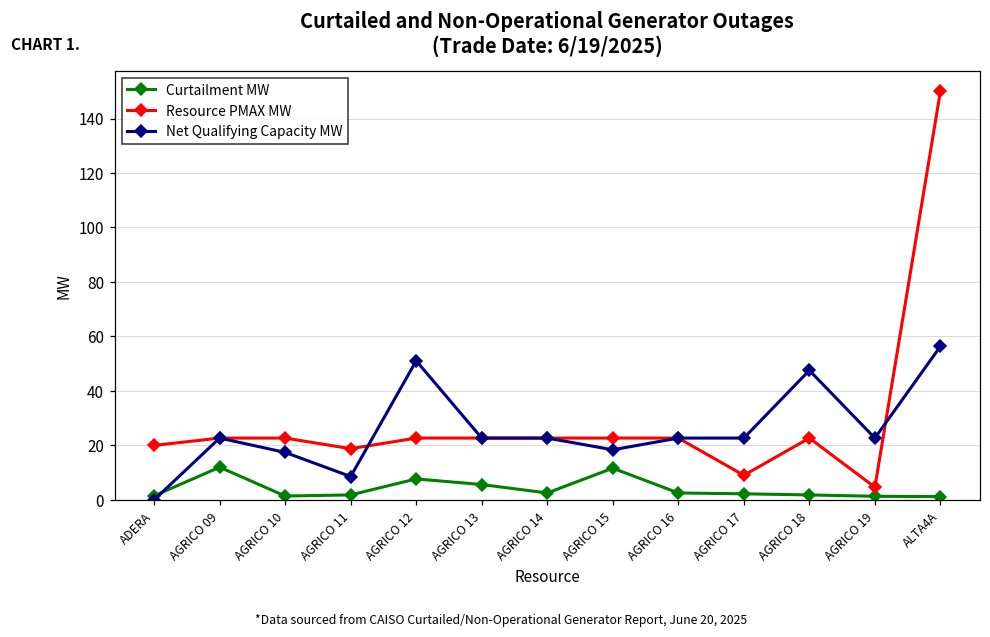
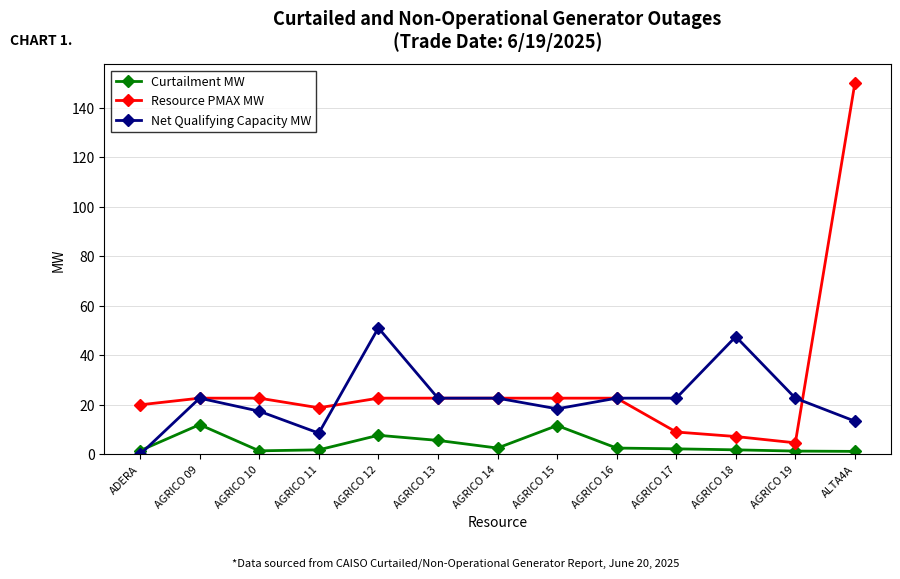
  {
    "Curtailment MW": {
      "ADERA": 2,
      "AGRICO 09": 12,
      "AGRICO 10": 1,
      "AGRICO 11": 2,
      "AGRICO 12": 8,
      "AGRICO 13": 6,
      "AGRICO 14": 3,
      "AGRICO 15": 12,
      "AGRICO 16": 3,
      "AGRICO 17": 2,
      "AGRICO 18": 2,
      "AGRICO 19": 1,
      "ALTA4A": 1
    },
    "Resource PMAX MW": {
      "ADERA": 20,
      "AGRICO 10": 23,
      "AGRICO 11": 19,
      "AGRICO 12": 23,
      "AGRICO 15": 23,
      "AGRICO 17": 9,
-     "AGRICO 18": 23,
+     "AGRICO 18": 7,
      "AGRICO 19": 5,
      "ALTA4A": 150
    },
    "Net Qualifying Capacity MW": {
      "ADERA": 0,
      "AGRICO 10": 17,
      "AGRICO 11": 9,
      "AGRICO 12": 51,
      "AGRICO 15": 18,
      "AGRICO 17": 23,
      "AGRICO 18": 48,
      "AGRICO 19": 23,
-     "ALTA4A": 56
+     "ALTA4A": 13
    }
  }
